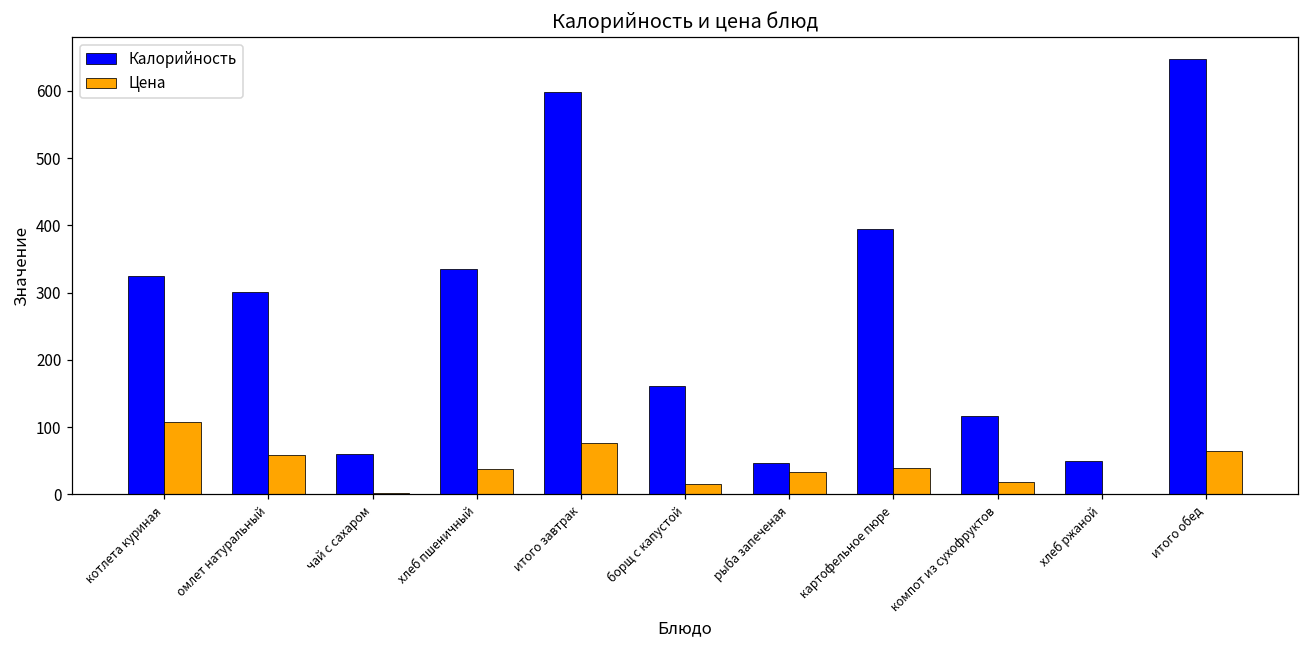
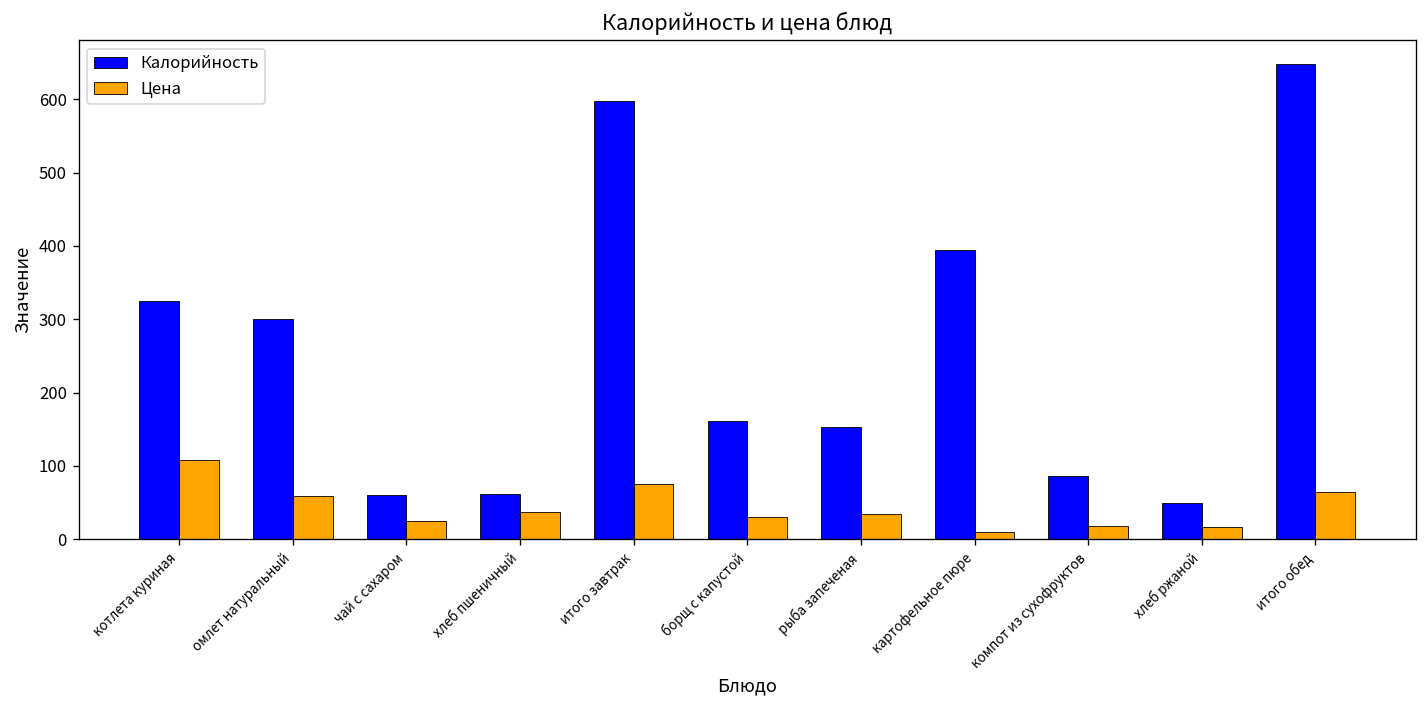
  {
    "Калорийность": {
      "котлета куриная": 330,
      "омлет натуральный": 300,
      "чай с сахаром": 60,
-     "хлеб пшеничный": 340,
+     "хлеб пшеничный": 60,
      "итого завтрак": 600,
      "борщ с капустой": 160,
-     "рыба запеченая": 50,
+     "рыба запеченая": 150,
      "картофельное пюре": 390,
-     "компот из сухофруктов": 120,
+     "компот из сухофруктов": 90,
      "хлеб ржаной": 50,
      "итого обед": 650
    },
    "Цена": {
      "котлета куриная": 110,
      "омлет натуральный": 60,
-     "чай с сахаром": 0,
+     "чай с сахаром": 20,
      "хлеб пшеничный": 40,
      "итого завтрак": 80,
-     "борщ с капустой": 20,
+     "борщ с капустой": 30,
      "рыба запеченая": 30,
-     "картофельное пюре": 40,
+     "картофельное пюре": 10,
      "компот из сухофруктов": 20,
-     "хлеб ржаной": 0,
+     "хлеб ржаной": 20,
      "итого обед": 70
    }
  }
